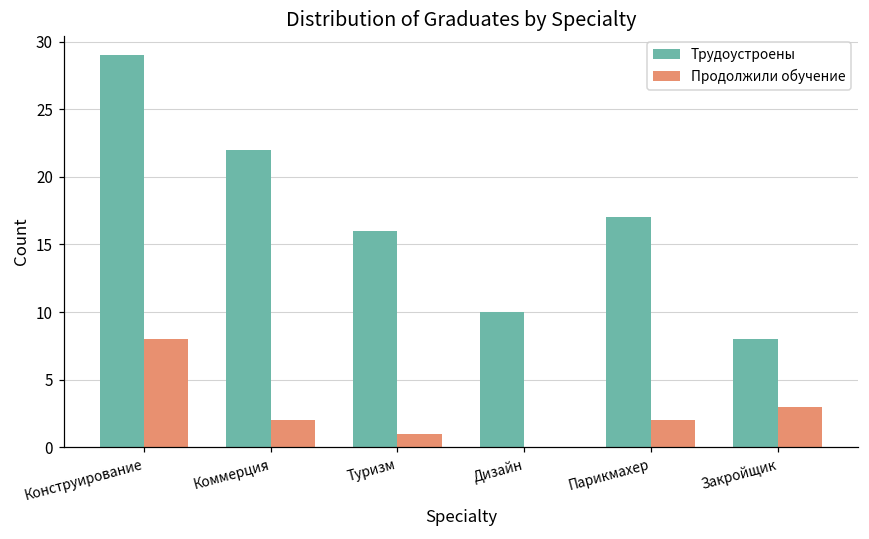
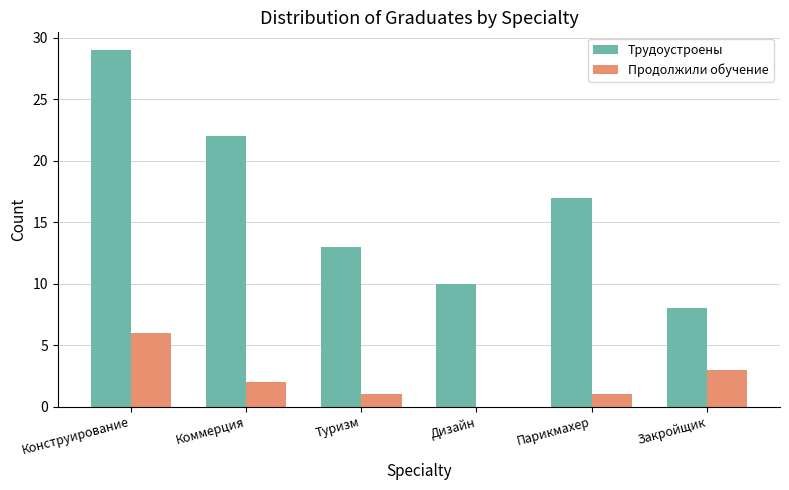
  {
    "Трудоустроены": {
      "Конструирование": 29,
      "Коммерция": 22,
-     "Туризм": 16,
+     "Туризм": 13,
      "Дизайн": 10,
      "Парикмахер": 17,
      "Закройщик": 8
    },
    "Продолжили обучение": {
-     "Конструирование": 8,
+     "Конструирование": 6,
      "Коммерция": 2,
      "Туризм": 1,
      "Дизайн": 0,
-     "Парикмахер": 2,
+     "Парикмахер": 1,
      "Закройщик": 3
    }
  }
